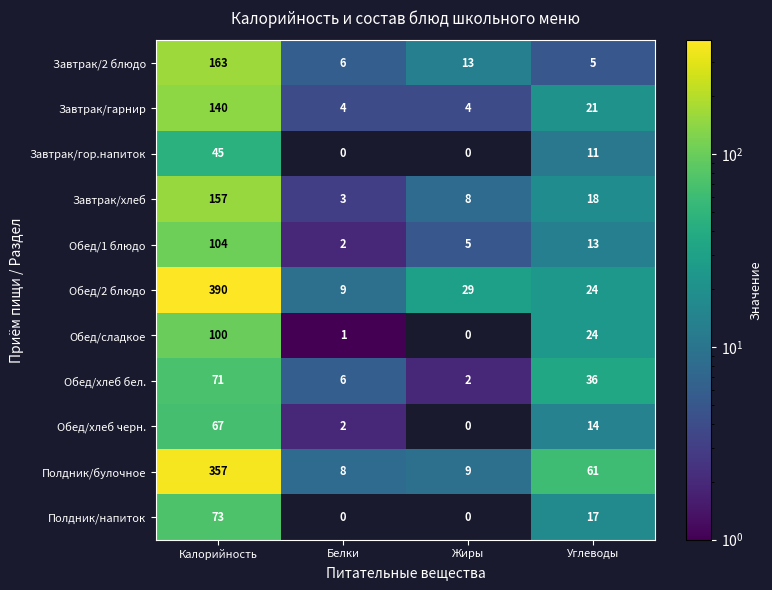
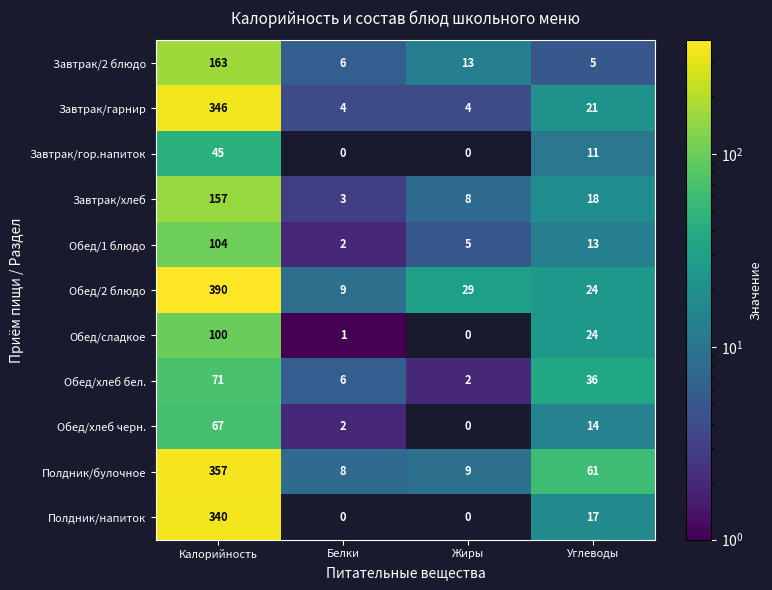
  {
    "Завтрак/2 блюдо": {
      "Калорийность": 163,
      "Белки": 6,
      "Жиры": 13,
      "Углеводы": 5
    },
    "Завтрак/гарнир": {
-     "Калорийность": 140,
+     "Калорийность": 346,
      "Белки": 4,
      "Жиры": 4,
      "Углеводы": 21
    },
    "Завтрак/гор.напиток": {
      "Калорийность": 45,
      "Углеводы": 11
    },
    "Завтрак/хлеб": {
      "Калорийность": 157,
      "Белки": 3,
      "Жиры": 8,
      "Углеводы": 18
    },
    "Обед/1 блюдо": {
      "Калорийность": 104,
      "Белки": 2,
      "Жиры": 5,
      "Углеводы": 13
    },
    "Обед/2 блюдо": {
      "Калорийность": 390,
      "Белки": 9,
      "Жиры": 29,
      "Углеводы": 24
    },
    "Обед/сладкое": {
      "Калорийность": 100,
      "Белки": 1,
      "Углеводы": 24
    },
    "Обед/хлеб бел.": {
      "Калорийность": 71,
      "Белки": 6,
      "Жиры": 2,
      "Углеводы": 36
    },
    "Обед/хлеб черн.": {
      "Калорийность": 67,
      "Белки": 2,
      "Углеводы": 14
    },
    "Полдник/булочное": {
      "Калорийность": 357,
      "Белки": 8,
      "Жиры": 9,
      "Углеводы": 61
    },
    "Полдник/напиток": {
-     "Калорийность": 73,
+     "Калорийность": 340,
      "Углеводы": 17
    }
  }
